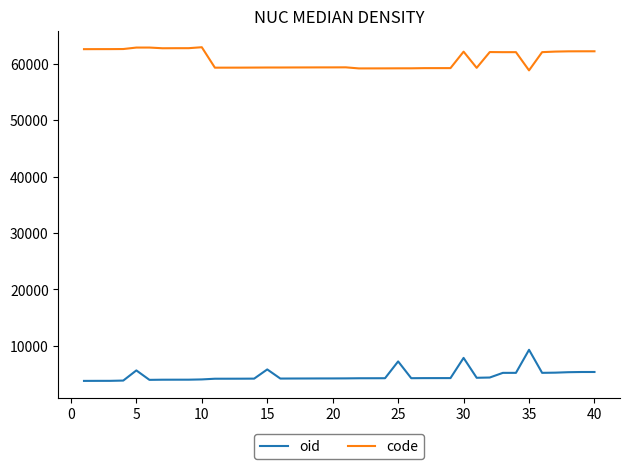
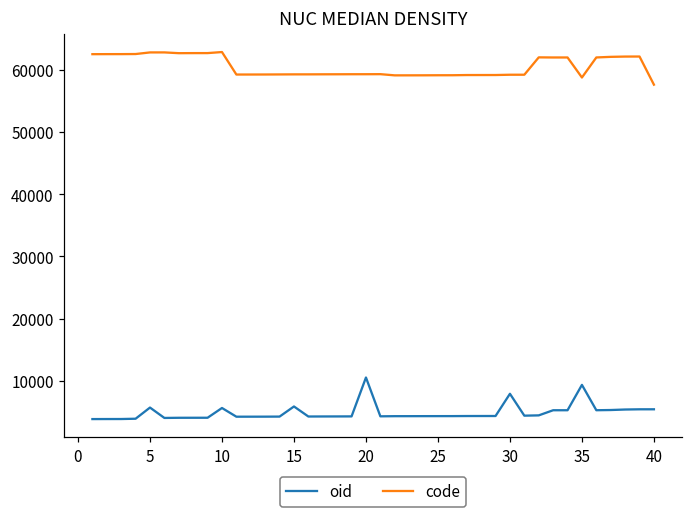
  {
    "oid": {
      "5": 6000,
-     "10": 4000,
+     "10": 6000,
      "15": 6000,
-     "20": 4000,
-     "25": 7000,
+     "20": 11000,
+     "25": 4000,
      "30": 8000,
      "35": 9000,
      "40": 5000
    },
    "code": {
      "5": 63000,
      "10": 63000,
      "15": 59000,
      "20": 59000,
      "25": 59000,
-     "30": 62000,
+     "30": 59000,
      "35": 59000,
-     "40": 62000
+     "40": 58000
    }
  }
